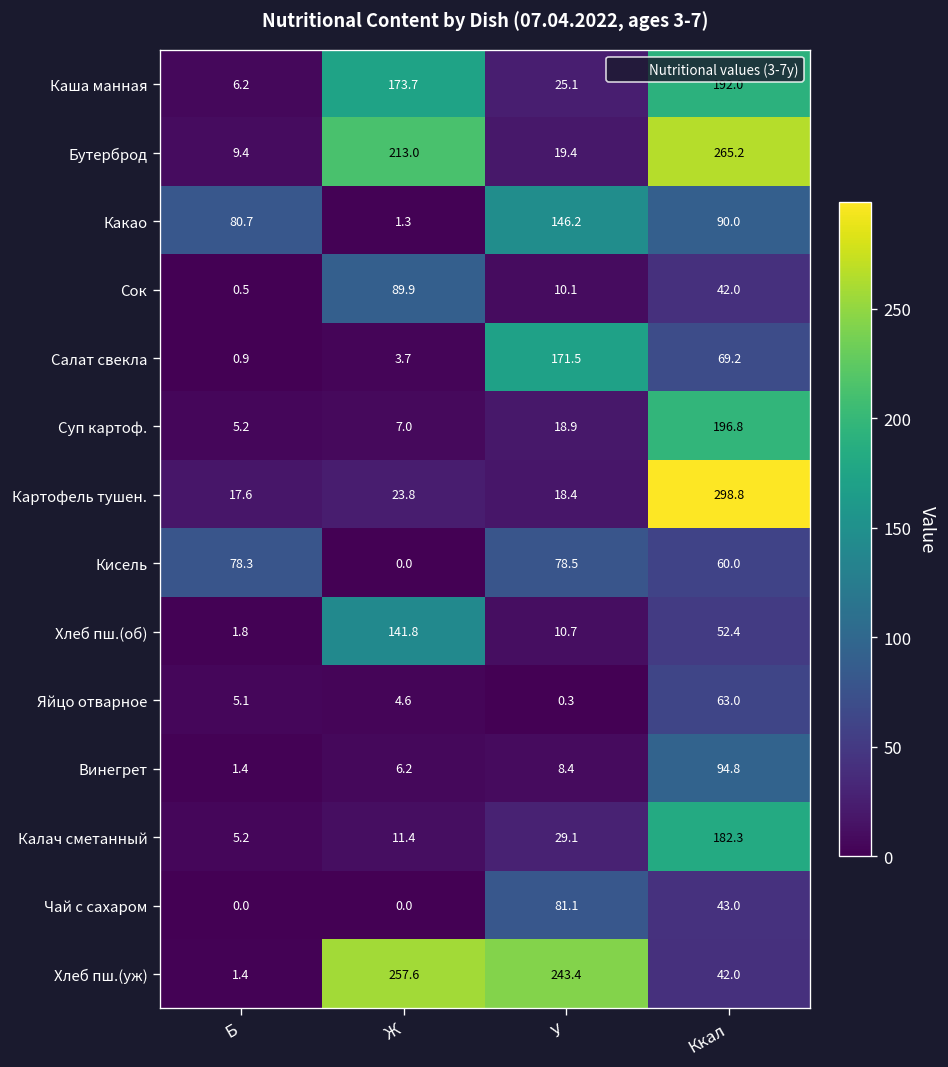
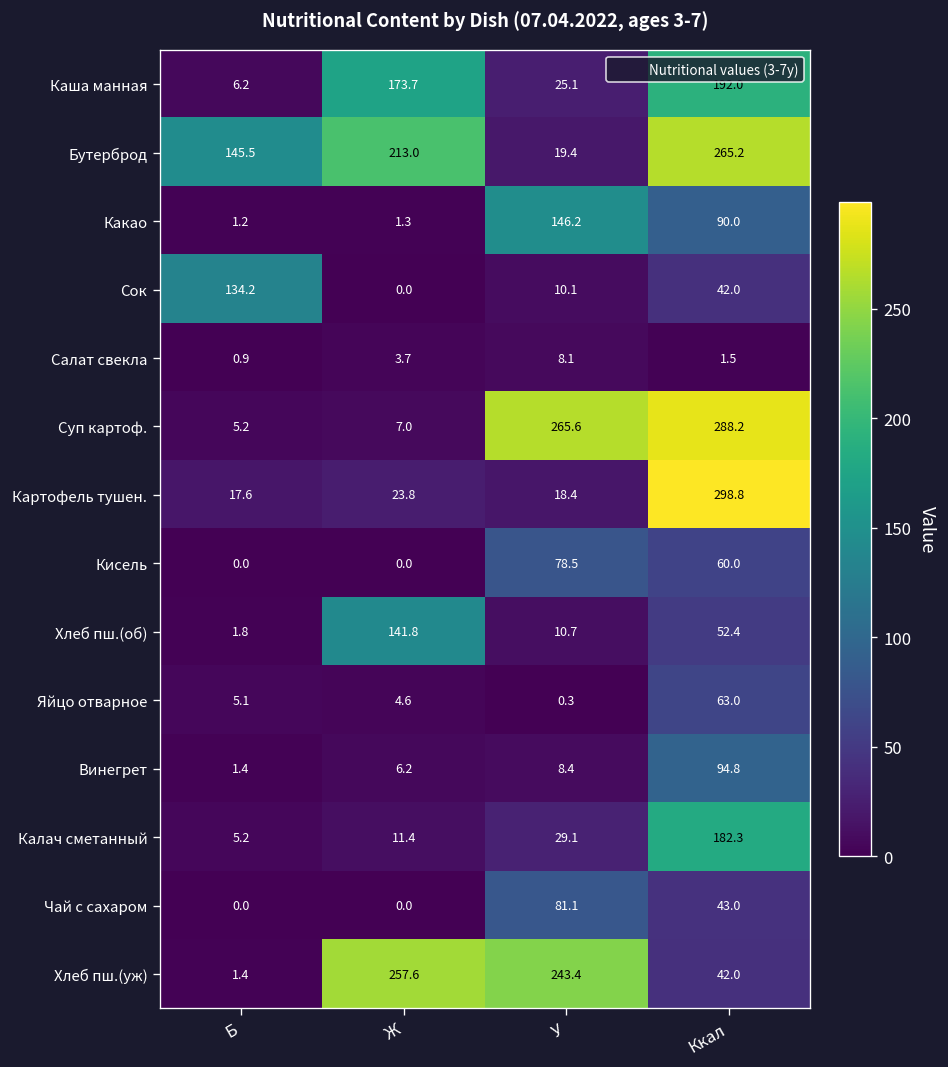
  {
    "Каша манная": {
      "Б": 6.2,
      "Ж": 173.7,
      "У": 25.1
    },
    "Бутерброд": {
-     "Б": 9.4,
+     "Б": 145.5,
      "Ж": 213.0,
      "У": 19.4,
      "Ккал": 265.2
    },
    "Какао": {
-     "Б": 80.7,
+     "Б": 1.2,
      "Ж": 1.3,
      "У": 146.2,
      "Ккал": 90.0
    },
    "Сок": {
-     "Б": 0.5,
-     "Ж": 89.9,
+     "Б": 134.2,
+     "Ж": 0.0,
      "У": 10.1,
      "Ккал": 42.0
    },
    "Салат свекла": {
      "Б": 0.9,
      "Ж": 3.7,
-     "У": 171.5,
-     "Ккал": 69.2
+     "У": 8.1,
+     "Ккал": 1.5
    },
    "Суп картоф.": {
      "Б": 5.2,
      "Ж": 7.0,
-     "У": 18.9,
-     "Ккал": 196.8
+     "У": 265.6,
+     "Ккал": 288.2
    },
    "Картофель тушен.": {
      "Б": 17.6,
      "Ж": 23.8,
      "У": 18.4,
      "Ккал": 298.8
    },
    "Кисель": {
-     "Б": 78.3,
+     "Б": 0.0,
      "Ж": 0.0,
      "У": 78.5,
      "Ккал": 60.0
    },
    "Хлеб пш.(об)": {
      "Б": 1.8,
      "Ж": 141.8,
      "У": 10.7,
      "Ккал": 52.4
    },
    "Яйцо отварное": {
      "Б": 5.1,
      "Ж": 4.6,
      "У": 0.3,
      "Ккал": 63.0
    },
    "Винегрет": {
      "Б": 1.4,
      "Ж": 6.2,
      "У": 8.4,
      "Ккал": 94.8
    },
    "Калач сметанный": {
      "Б": 5.2,
      "Ж": 11.4,
      "У": 29.1,
      "Ккал": 182.3
    },
    "Чай с сахаром": {
      "Б": 0.0,
      "Ж": 0.0,
      "У": 81.1,
      "Ккал": 43.0
    },
    "Хлеб пш.(уж)": {
      "Б": 1.4,
      "Ж": 257.6,
      "У": 243.4,
      "Ккал": 42.0
    }
  }
